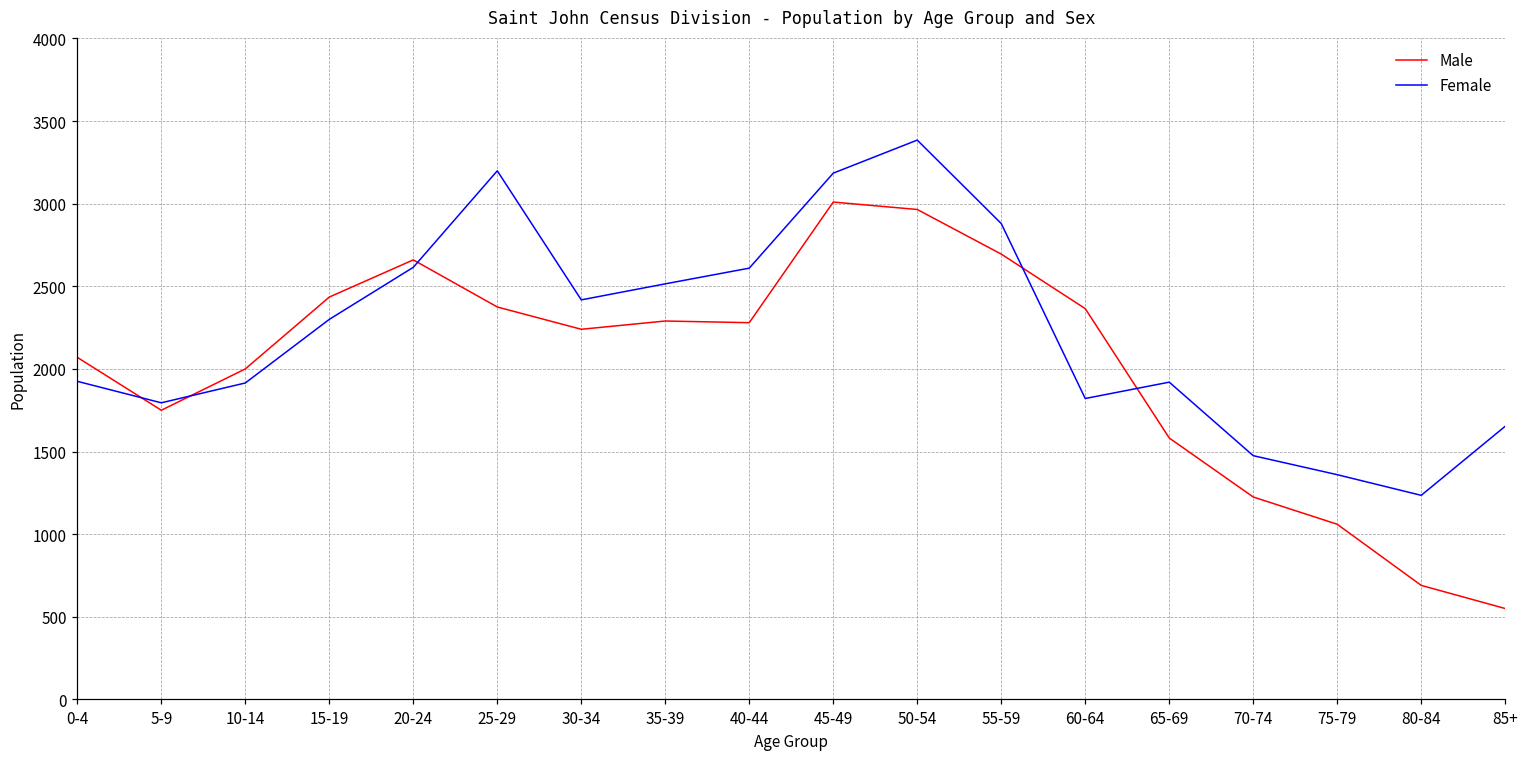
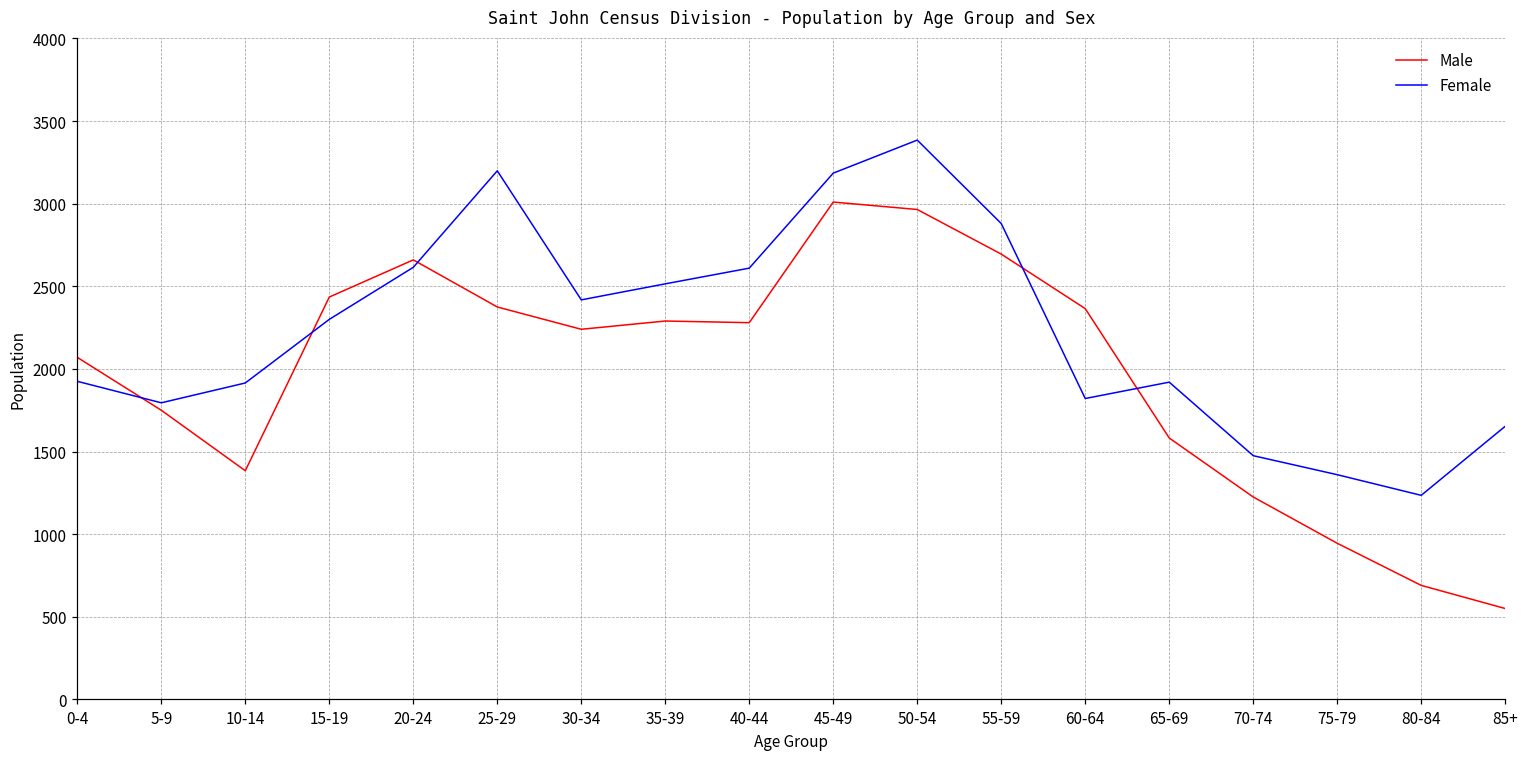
  {
    "Male": {
      "0-4": 2070,
      "5-9": 1750,
-     "10-14": 2000,
+     "10-14": 1380,
      "15-19": 2440,
      "20-24": 2660,
      "25-29": 2380,
      "30-34": 2240,
      "35-39": 2290,
      "40-44": 2280,
      "45-49": 3010,
      "50-54": 2970,
      "55-59": 2700,
      "60-64": 2370,
      "65-69": 1580,
      "70-74": 1230,
-     "75-79": 1060,
+     "75-79": 950,
      "80-84": 690,
      "85+": 550
    },
    "Female": {
      "0-4": 1930,
      "5-9": 1800,
      "10-14": 1920,
      "15-19": 2300,
      "20-24": 2620,
      "25-29": 3200,
      "30-34": 2420,
      "35-39": 2520,
      "40-44": 2610,
      "45-49": 3190,
      "50-54": 3390,
      "55-59": 2880,
      "60-64": 1820,
      "65-69": 1920,
      "70-74": 1480,
      "75-79": 1360,
      "80-84": 1240,
      "85+": 1650
    }
  }
